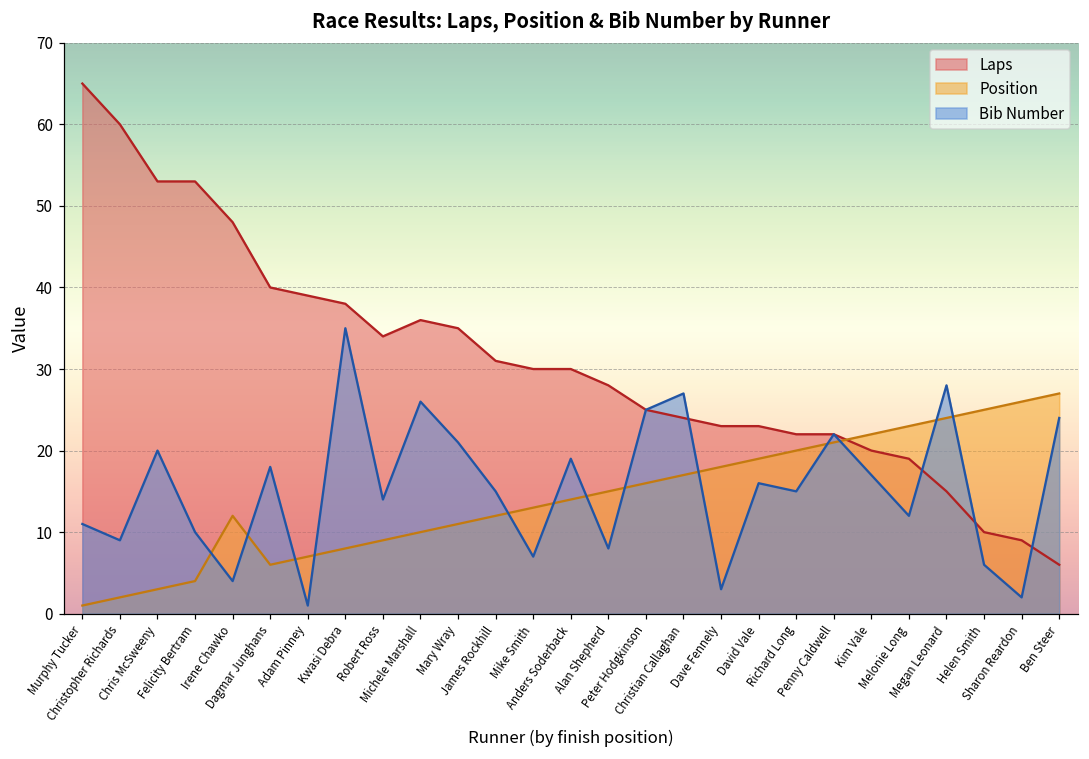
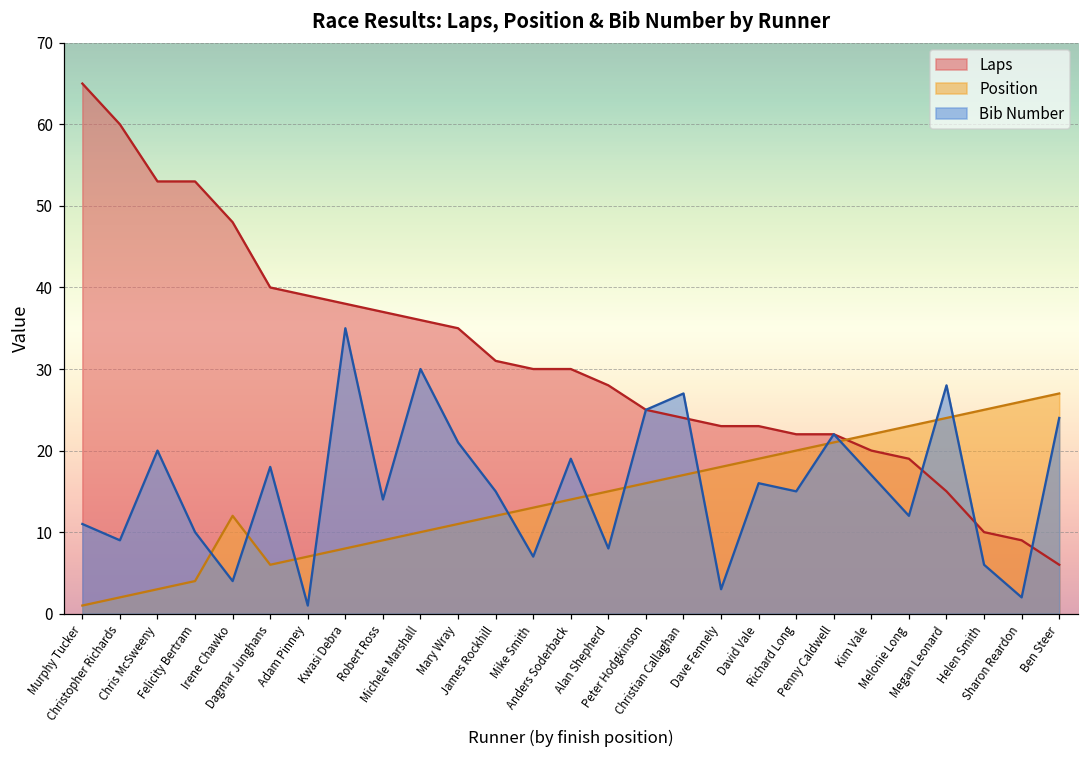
  {
    "Laps": {
      "Murphy Tucker": 65,
      "Christopher Richards": 60,
      "Chris McSweeny": 53,
      "Felicity Bertram": 53,
      "Irene Chawko": 48,
      "Dagmar Junghans": 40,
      "Adam Pinney": 39,
      "Kwasi Debra": 38,
-     "Robert Ross": 34,
+     "Robert Ross": 37,
      "Michele Marshall": 36,
      "Mary Wray": 35,
      "James Rockhill": 31,
      "Mike Smith": 30,
      "Anders Soderback": 30,
      "Alan Shepherd": 28,
      "Christian Callaghan": 24,
      "Dave Fennely": 23,
      "David Vale": 23,
      "Richard Long": 22,
      "Kim Vale": 20,
      "Melonie Long": 19,
      "Megan Leonard": 15,
      "Helen Smith": 10,
      "Sharon Reardon": 9,
      "Ben Steer": 6
    },
    "Position": {
      "Murphy Tucker": 1,
      "Christopher Richards": 2,
      "Chris McSweeny": 3,
      "Felicity Bertram": 4,
      "Irene Chawko": 12,
      "Dagmar Junghans": 6,
      "Adam Pinney": 7,
      "Kwasi Debra": 8,
      "Robert Ross": 9,
      "Michele Marshall": 10,
      "Mary Wray": 11,
      "James Rockhill": 12,
      "Mike Smith": 13,
      "Anders Soderback": 14,
      "Alan Shepherd": 15,
      "Peter Hodgkinson": 16,
      "Christian Callaghan": 17,
      "Dave Fennely": 18,
      "David Vale": 19,
      "Richard Long": 20,
      "Penny Caldwell": 21,
      "Kim Vale": 22,
      "Melonie Long": 23,
      "Megan Leonard": 24,
      "Helen Smith": 25,
      "Sharon Reardon": 26,
      "Ben Steer": 27
    },
    "Bib Number": {
      "Murphy Tucker": 11,
      "Christopher Richards": 9,
      "Chris McSweeny": 20,
      "Felicity Bertram": 10,
      "Irene Chawko": 4,
      "Dagmar Junghans": 18,
      "Adam Pinney": 1,
      "Kwasi Debra": 35,
      "Robert Ross": 14,
-     "Michele Marshall": 26,
+     "Michele Marshall": 30,
      "Mary Wray": 21,
      "James Rockhill": 15,
      "Mike Smith": 7,
      "Anders Soderback": 19,
      "Alan Shepherd": 8,
      "Christian Callaghan": 27,
      "Dave Fennely": 3,
      "David Vale": 16,
      "Richard Long": 15,
      "Kim Vale": 17,
      "Melonie Long": 12,
      "Megan Leonard": 28,
      "Helen Smith": 6,
      "Sharon Reardon": 2,
      "Ben Steer": 24
    }
  }
